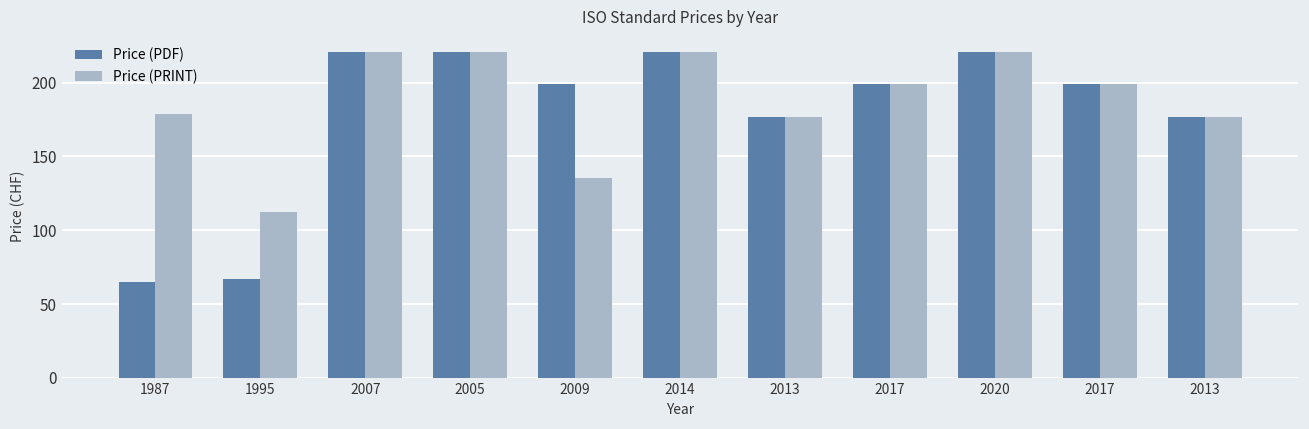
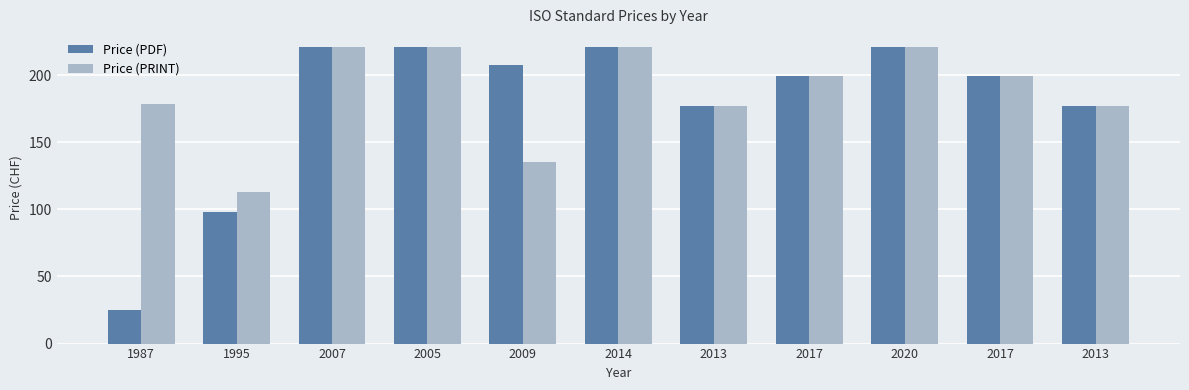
  {
    "Price (PDF)": {
-     "1987": 65,
-     "1995": 67,
+     "1987": 25,
+     "1995": 98,
      "2007": 221,
      "2005": 221,
-     "2009": 199,
+     "2009": 208,
      "2014": 221,
      "2020": 221
    },
    "Price (PRINT)": {
      "1987": 179,
      "1995": 113,
      "2007": 221,
      "2005": 221,
      "2009": 135,
      "2014": 221,
      "2020": 221
    }
  }
